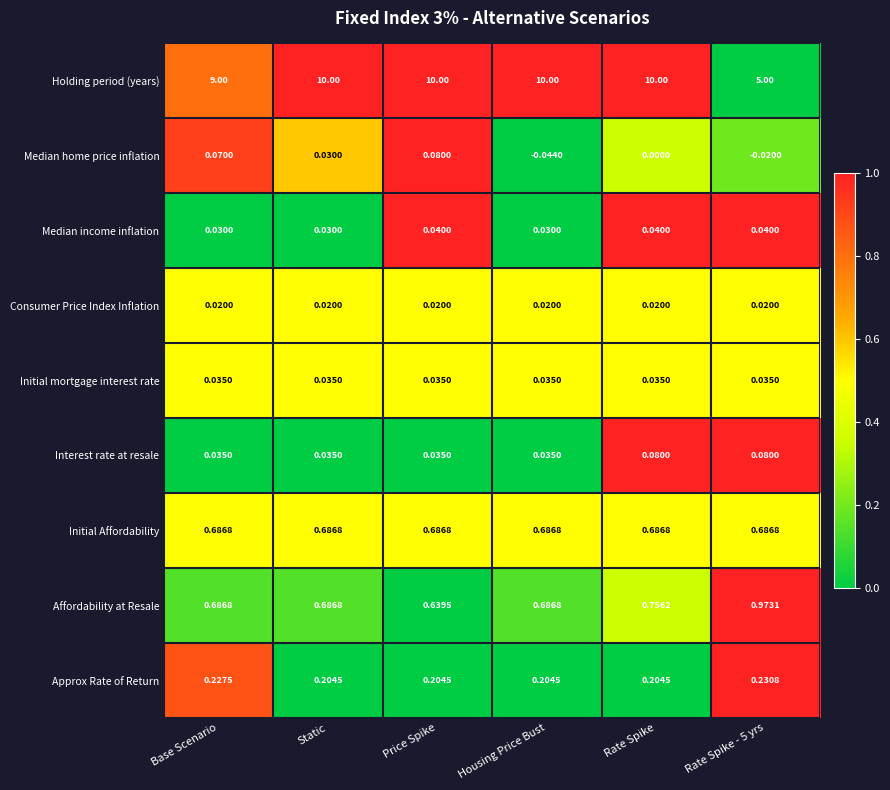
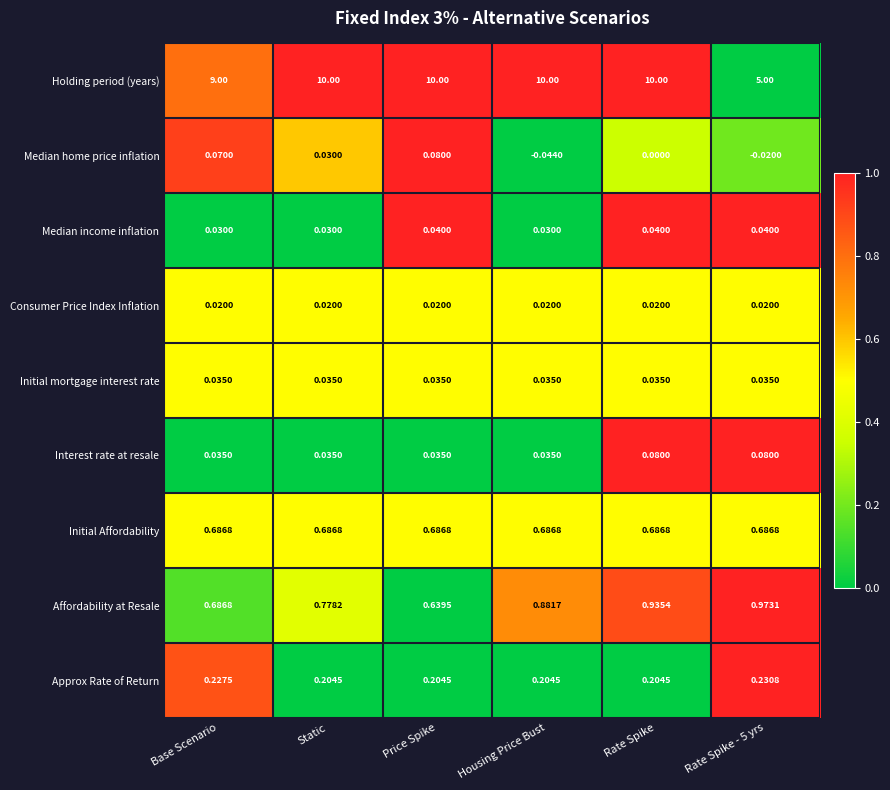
  {
    "Holding period (years)": {
      "Base Scenario": 9.00,
      "Static": 10.00,
      "Price Spike": 10.00,
      "Housing Price Bust": 10.00,
      "Rate Spike": 10.00,
      "Rate Spike - 5 yrs": 5.00
    },
    "Median home price inflation": {
      "Base Scenario": 0.0700,
      "Static": 0.0300,
      "Price Spike": 0.0800,
      "Housing Price Bust": -0.0440,
      "Rate Spike": 0.0000,
      "Rate Spike - 5 yrs": -0.0200
    },
    "Median income inflation": {
      "Base Scenario": 0.0300,
      "Static": 0.0300,
      "Price Spike": 0.0400,
      "Housing Price Bust": 0.0300,
      "Rate Spike": 0.0400,
      "Rate Spike - 5 yrs": 0.0400
    },
    "Consumer Price Index Inflation": {
      "Base Scenario": 0.0200,
      "Static": 0.0200,
      "Price Spike": 0.0200,
      "Housing Price Bust": 0.0200,
      "Rate Spike": 0.0200,
      "Rate Spike - 5 yrs": 0.0200
    },
    "Initial mortgage interest rate": {
      "Base Scenario": 0.0350,
      "Static": 0.0350,
      "Price Spike": 0.0350,
      "Housing Price Bust": 0.0350,
      "Rate Spike": 0.0350,
      "Rate Spike - 5 yrs": 0.0350
    },
    "Interest rate at resale": {
      "Base Scenario": 0.0350,
      "Static": 0.0350,
      "Price Spike": 0.0350,
      "Housing Price Bust": 0.0350,
      "Rate Spike": 0.0800,
      "Rate Spike - 5 yrs": 0.0800
    },
    "Initial Affordability": {
      "Base Scenario": 0.6868,
      "Static": 0.6868,
      "Price Spike": 0.6868,
      "Housing Price Bust": 0.6868,
      "Rate Spike": 0.6868,
      "Rate Spike - 5 yrs": 0.6868
    },
    "Affordability at Resale": {
      "Base Scenario": 0.6868,
-     "Static": 0.6868,
+     "Static": 0.7782,
      "Price Spike": 0.6395,
-     "Housing Price Bust": 0.6868,
-     "Rate Spike": 0.7562,
+     "Housing Price Bust": 0.8817,
+     "Rate Spike": 0.9354,
      "Rate Spike - 5 yrs": 0.9731
    },
    "Approx Rate of Return": {
      "Base Scenario": 0.2275,
      "Static": 0.2045,
      "Price Spike": 0.2045,
      "Housing Price Bust": 0.2045,
      "Rate Spike": 0.2045,
      "Rate Spike - 5 yrs": 0.2308
    }
  }
